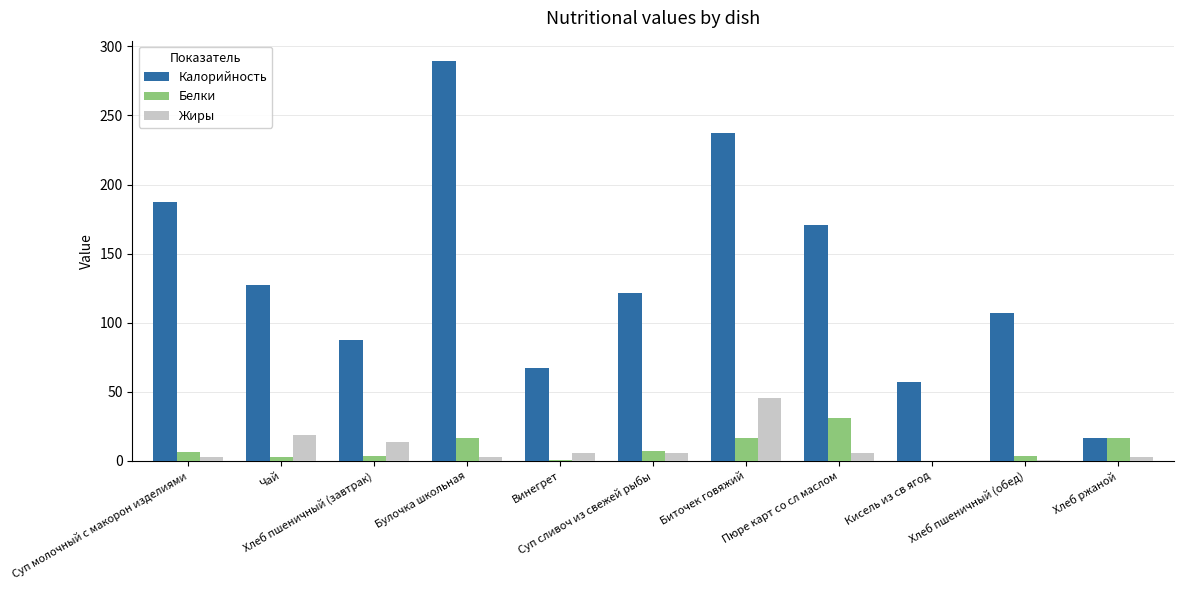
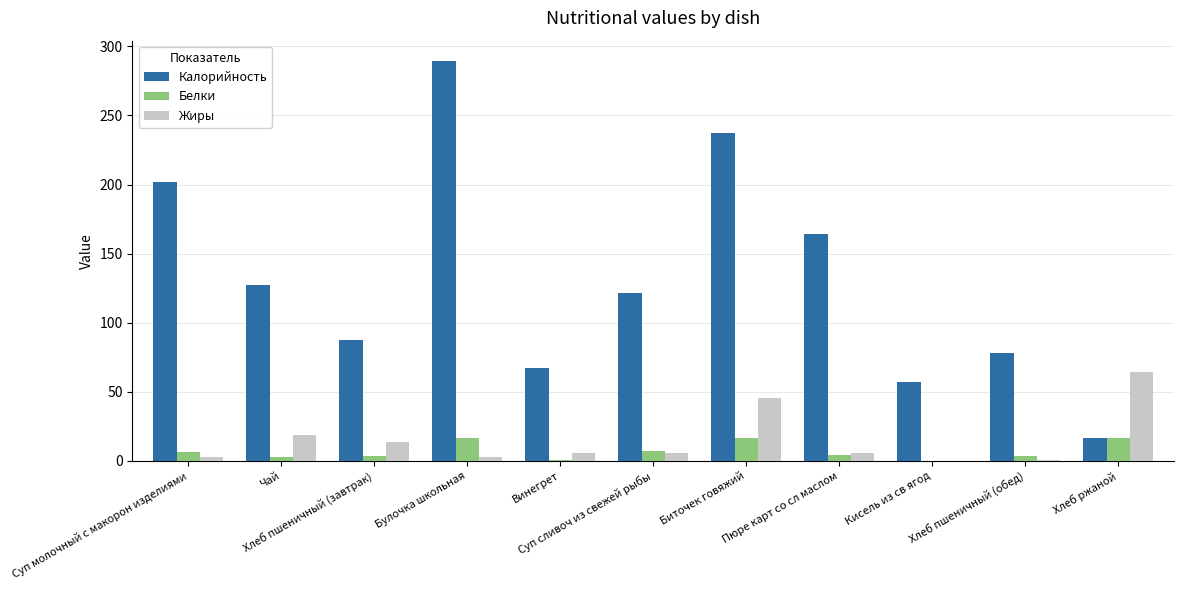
  {
    "Калорийность": {
-     "Суп молочный с макорон изделиями": 187,
+     "Суп молочный с макорон изделиями": 202,
      "Чай": 127,
      "Хлеб пшеничный (завтрак)": 88,
      "Булочка школьная": 290,
      "Винегрет": 67,
      "Суп сливоч из свежей рыбы": 121,
      "Биточек говяжий": 237,
-     "Пюре карт со сл маслом": 171,
+     "Пюре карт со сл маслом": 164,
      "Кисель из св ягод": 57,
-     "Хлеб пшеничный (обед)": 107,
+     "Хлеб пшеничный (обед)": 78,
      "Хлеб ржаной": 17
    },
    "Белки": {
      "Суп молочный с макорон изделиями": 7,
      "Чай": 3,
      "Хлеб пшеничный (завтрак)": 4,
      "Булочка школьная": 16,
      "Суп сливоч из свежей рыбы": 7,
      "Биточек говяжий": 16,
-     "Пюре карт со сл маслом": 31,
+     "Пюре карт со сл маслом": 4,
      "Кисель из св ягод": 0,
      "Хлеб пшеничный (обед)": 3,
      "Хлеб ржаной": 16
    },
    "Жиры": {
      "Суп молочный с макорон изделиями": 3,
      "Чай": 19,
      "Хлеб пшеничный (завтрак)": 13,
      "Булочка школьная": 3,
      "Винегрет": 5,
      "Суп сливоч из свежей рыбы": 6,
      "Биточек говяжий": 46,
      "Пюре карт со сл маслом": 6,
      "Кисель из св ягод": 0,
-     "Хлеб ржаной": 3
+     "Хлеб ржаной": 65
    }
  }
